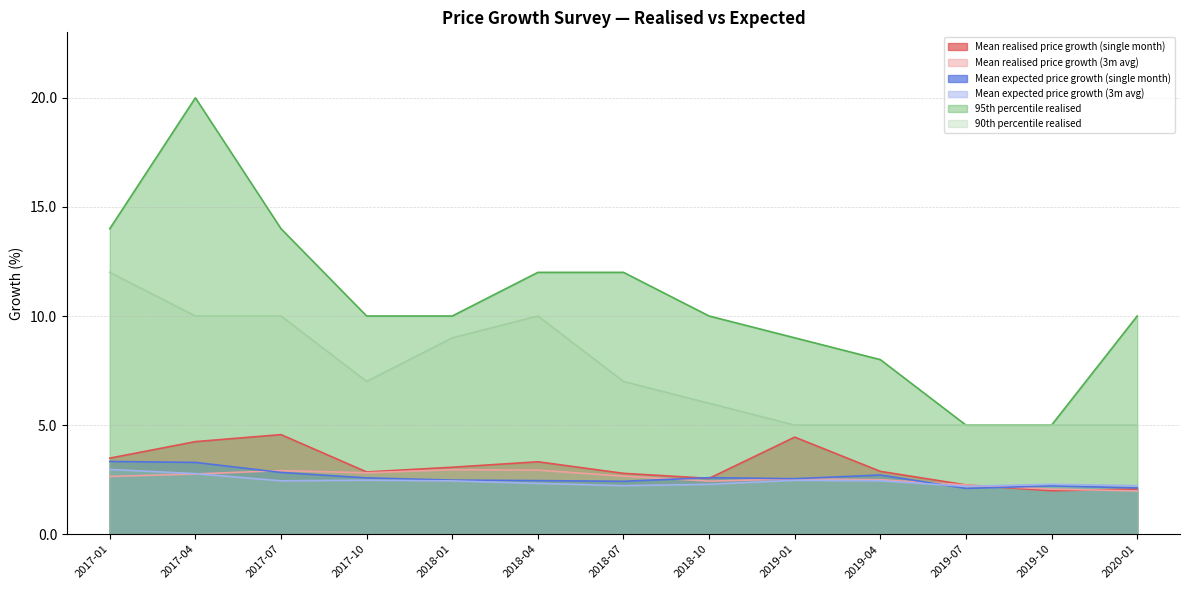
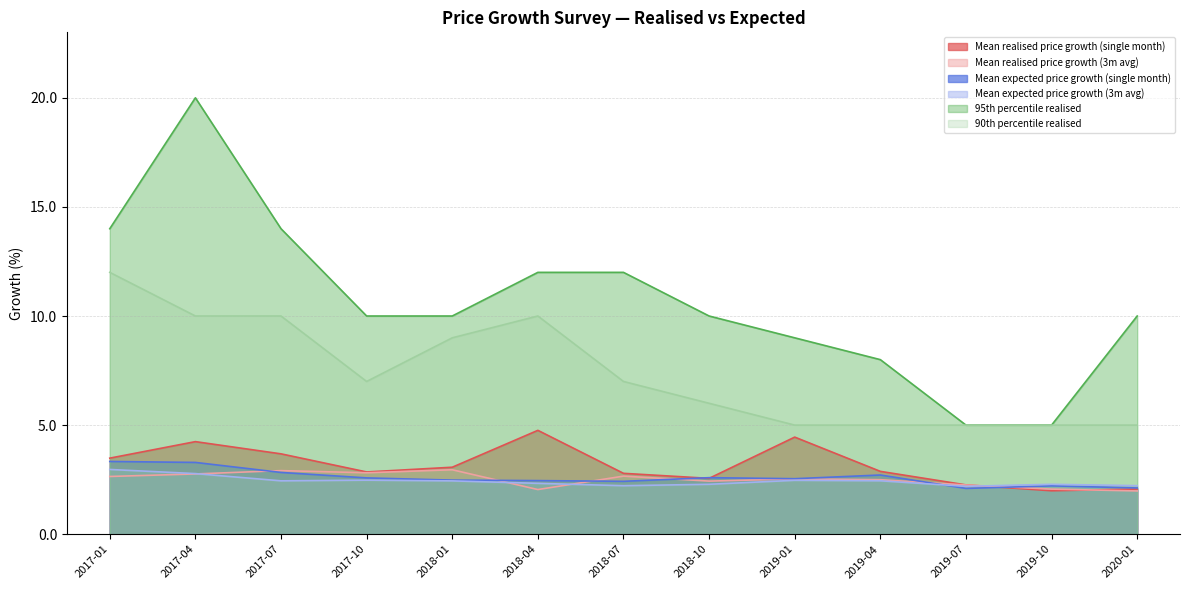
  {
    "Mean realised price growth (single month)": {
      "2017-01": 3.5,
      "2017-04": 4.2,
-     "2017-07": 4.6,
+     "2017-07": 3.7,
      "2018-01": 3.1,
-     "2018-04": 3.3,
+     "2018-04": 4.8,
      "2018-07": 2.8,
      "2019-01": 4.5,
      "2019-04": 2.9
    },
    "Mean realised price growth (3m avg)": {
      "2017-01": 2.6,
      "2018-01": 3.0,
-     "2018-04": 2.9,
+     "2018-04": 2.0,
      "2018-07": 2.7,
      "2018-10": 2.4
    },
    "Mean expected price growth (single month)": {
      "2017-01": 3.3,
      "2017-04": 3.3,
      "2018-04": 2.5,
      "2018-07": 2.4,
      "2019-04": 2.7
    },
    "95th percentile realised": {
      "2017-01": 14.0,
      "2017-04": 20.0,
      "2017-07": 14.0,
      "2017-10": 10.0,
      "2018-01": 10.0,
      "2018-04": 12.0,
      "2018-07": 12.0,
      "2018-10": 10.0,
      "2019-01": 9.0,
      "2019-04": 8.0,
      "2020-01": 10.0
    }
  }
